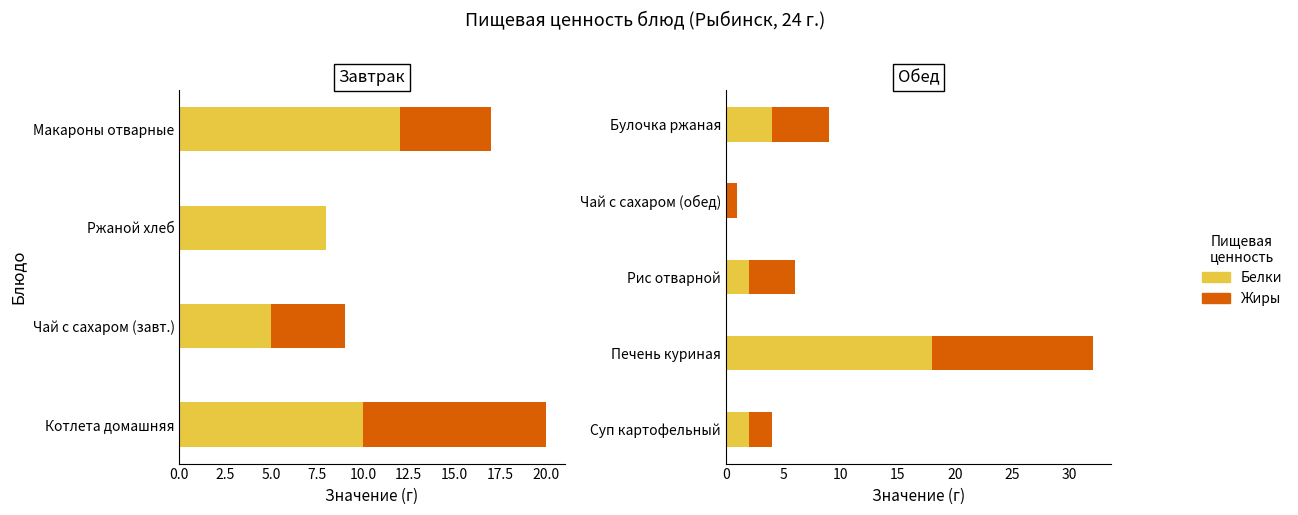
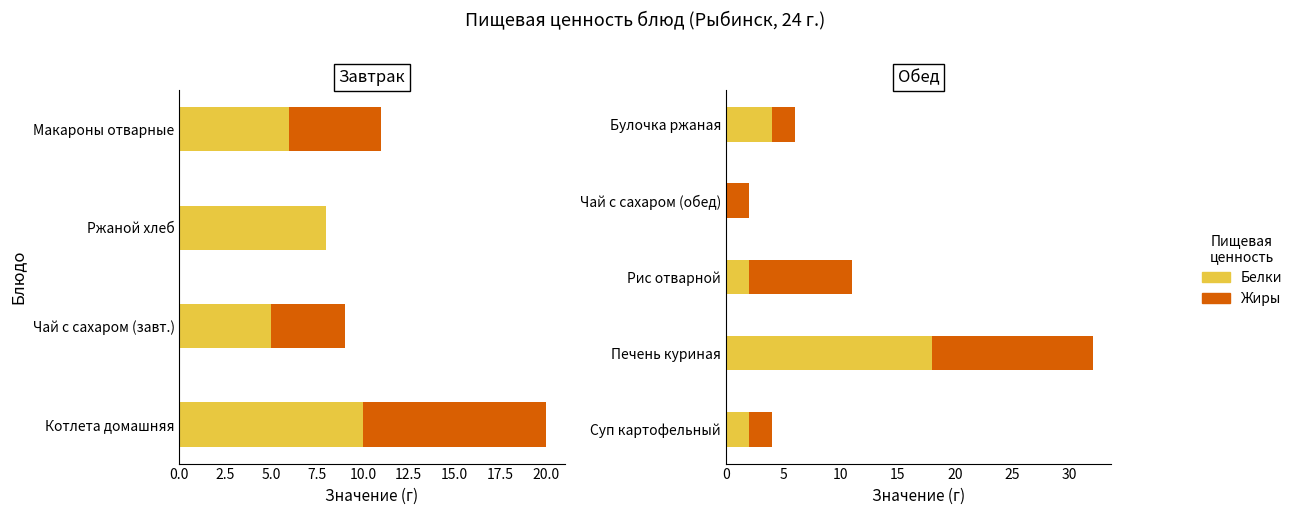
  {
    "Завтрак": {
      "Белки": {
-       "Макароны отварные": 12,
+       "Макароны отварные": 6,
        "Ржаной хлеб": 8,
        "Чай с сахаром (завт.)": 5,
        "Котлета домашняя": 10
      },
      "Жиры": {
        "Макароны отварные": 5,
        "Ржаной хлеб": 0,
        "Чай с сахаром (завт.)": 4,
        "Котлета домашняя": 10
      }
    },
    "Обед": {
      "Белки": {
        "Булочка ржаная": 4,
        "Чай с сахаром (обед)": 0,
        "Рис отварной": 2,
        "Печень куриная": 18,
        "Суп картофельный": 2
      },
      "Жиры": {
-       "Булочка ржаная": 5,
-       "Чай с сахаром (обед)": 1,
-       "Рис отварной": 4,
+       "Булочка ржаная": 2,
+       "Чай с сахаром (обед)": 2,
+       "Рис отварной": 9,
        "Печень куриная": 14,
        "Суп картофельный": 2
      }
    }
  }
